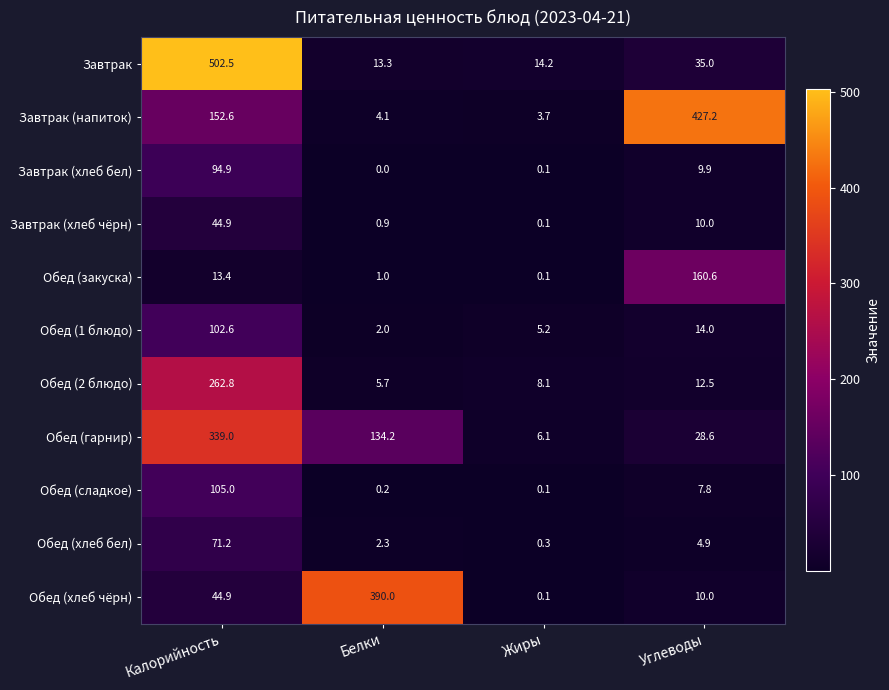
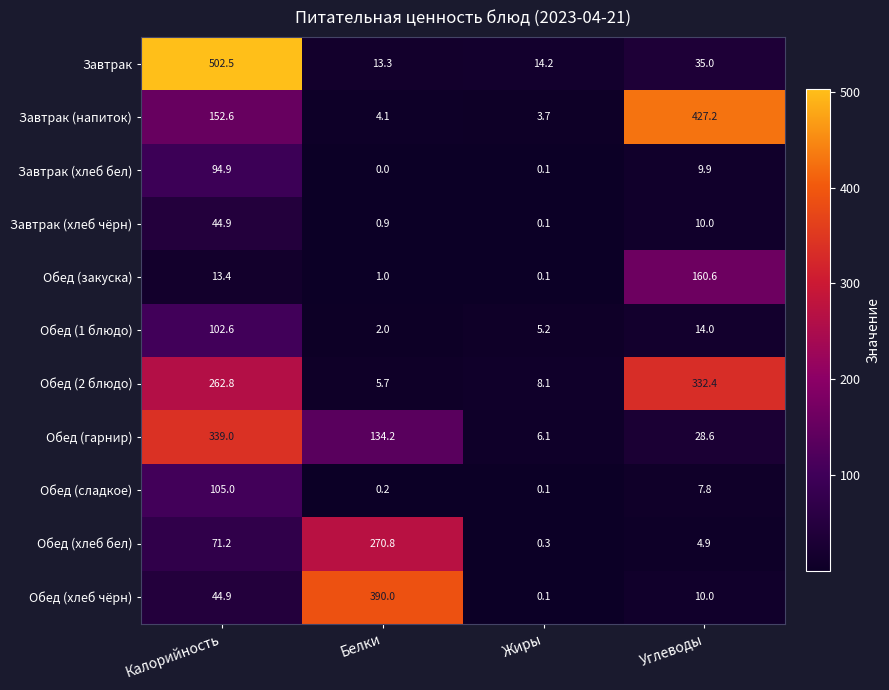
  {
    "Завтрак": {
      "Калорийность": 502.5,
      "Белки": 13.3,
      "Жиры": 14.2,
      "Углеводы": 35.0
    },
    "Завтрак (напиток)": {
      "Калорийность": 152.6,
      "Белки": 4.1,
      "Жиры": 3.7,
      "Углеводы": 427.2
    },
    "Завтрак (хлеб бел)": {
      "Калорийность": 94.9,
      "Белки": 0.0,
      "Жиры": 0.1,
      "Углеводы": 9.9
    },
    "Завтрак (хлеб чёрн)": {
      "Калорийность": 44.9,
      "Белки": 0.9,
      "Жиры": 0.1,
      "Углеводы": 10.0
    },
    "Обед (закуска)": {
      "Калорийность": 13.4,
      "Белки": 1.0,
      "Жиры": 0.1,
      "Углеводы": 160.6
    },
    "Обед (1 блюдо)": {
      "Калорийность": 102.6,
      "Белки": 2.0,
      "Жиры": 5.2,
      "Углеводы": 14.0
    },
    "Обед (2 блюдо)": {
      "Калорийность": 262.8,
      "Белки": 5.7,
      "Жиры": 8.1,
-     "Углеводы": 12.5
+     "Углеводы": 332.4
    },
    "Обед (гарнир)": {
      "Калорийность": 339.0,
      "Белки": 134.2,
      "Жиры": 6.1,
      "Углеводы": 28.6
    },
    "Обед (сладкое)": {
      "Калорийность": 105.0,
      "Белки": 0.2,
      "Жиры": 0.1,
      "Углеводы": 7.8
    },
    "Обед (хлеб бел)": {
      "Калорийность": 71.2,
-     "Белки": 2.3,
+     "Белки": 270.8,
      "Жиры": 0.3,
      "Углеводы": 4.9
    },
    "Обед (хлеб чёрн)": {
      "Калорийность": 44.9,
      "Белки": 390.0,
      "Жиры": 0.1,
      "Углеводы": 10.0
    }
  }
